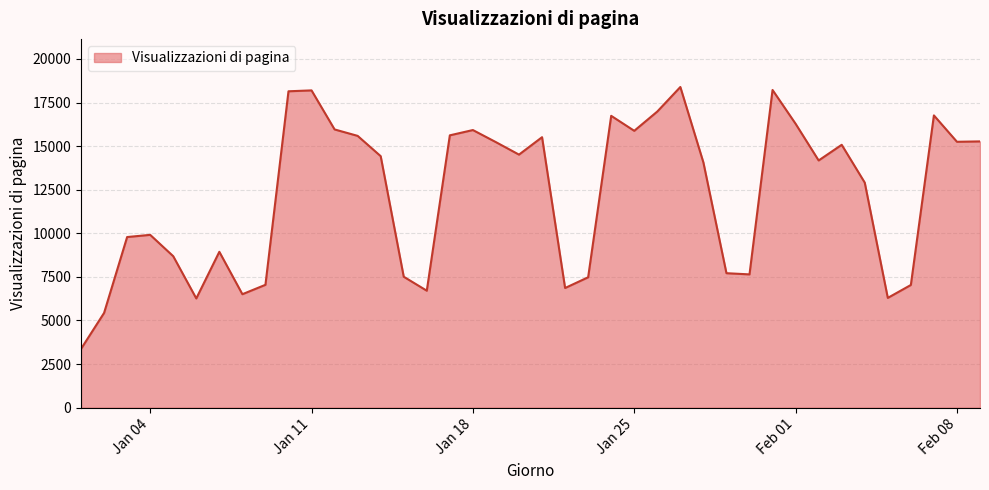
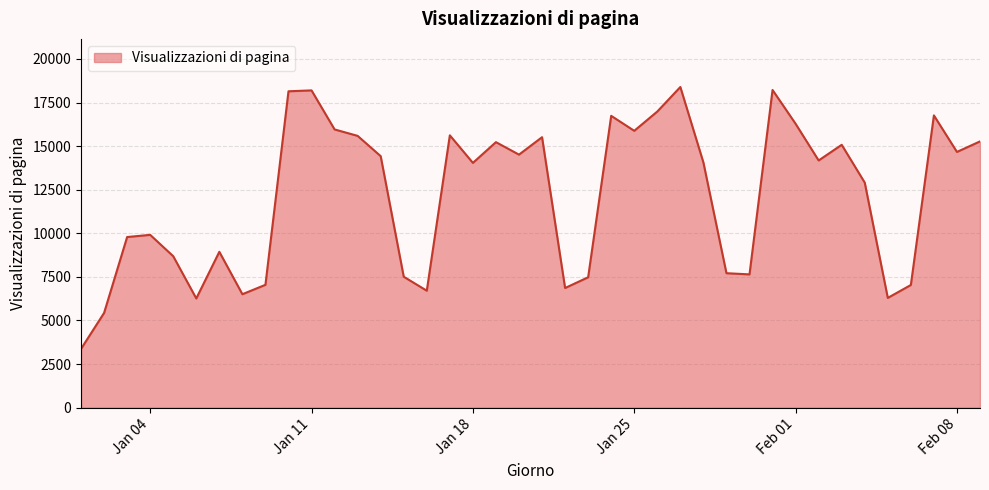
  {
    "Jan 04": 9900,
    "Jan 11": 18200,
-   "Jan 18": 15900,
+   "Jan 18": 14000,
    "Jan 25": 15900,
    "Feb 01": 16300,
-   "Feb 08": 15200
+   "Feb 08": 14700
  }
